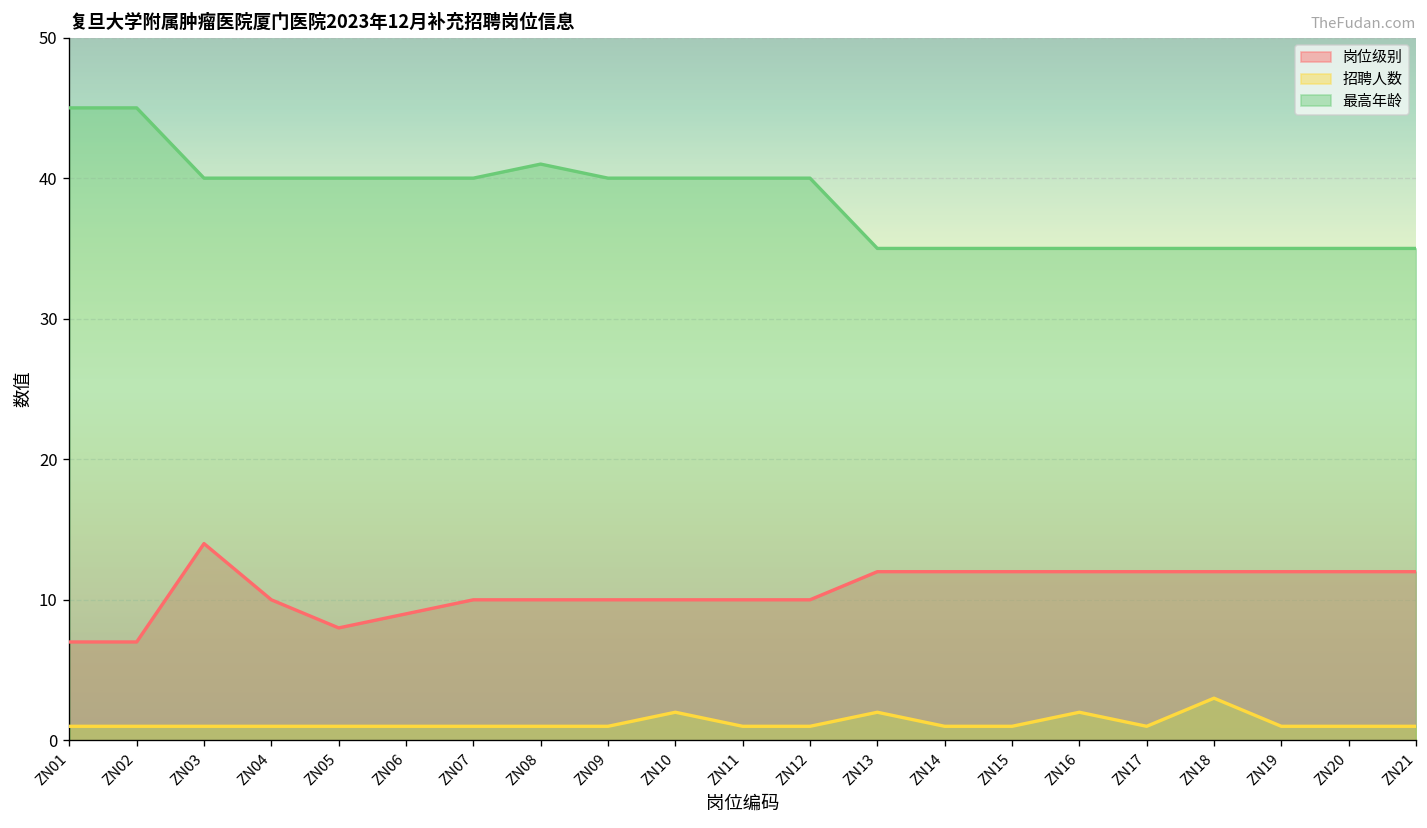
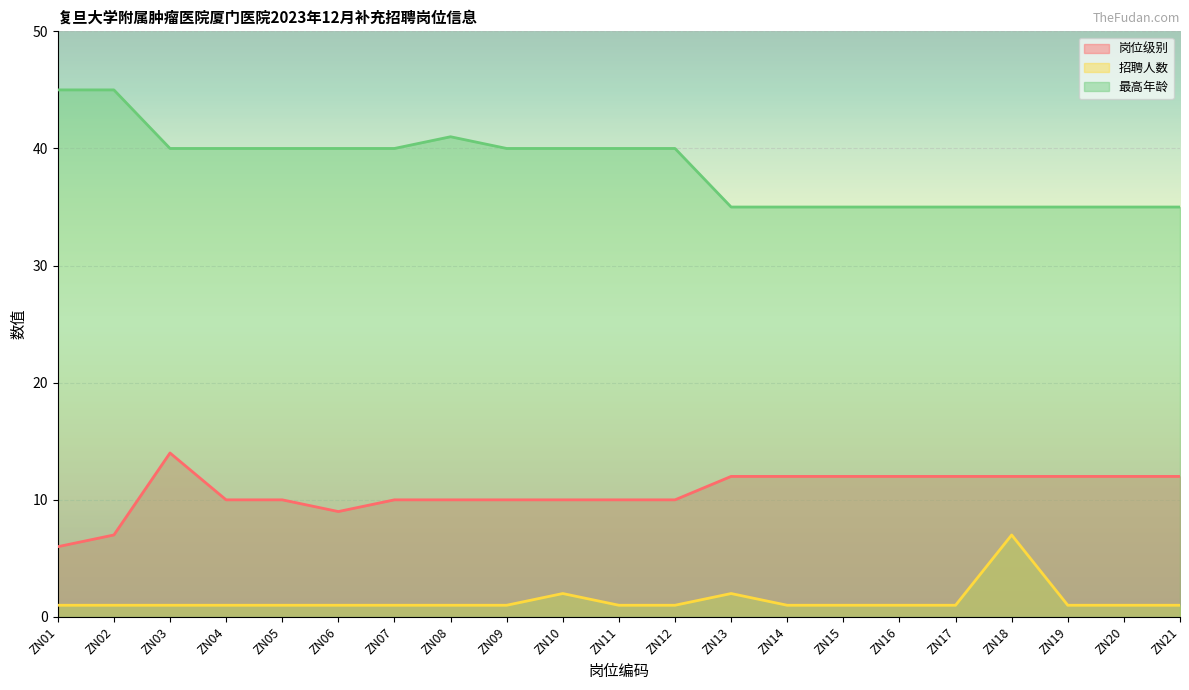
  {
    "岗位级别": {
-     "ZN01": 7,
+     "ZN01": 6,
      "ZN02": 7,
      "ZN03": 14,
      "ZN04": 10,
-     "ZN05": 8,
+     "ZN05": 10,
      "ZN06": 9,
      "ZN07": 10,
      "ZN08": 10,
      "ZN09": 10,
      "ZN10": 10,
      "ZN11": 10,
      "ZN12": 10,
      "ZN13": 12,
      "ZN14": 12,
      "ZN15": 12,
      "ZN16": 12,
      "ZN17": 12,
      "ZN18": 12,
      "ZN19": 12,
      "ZN20": 12,
      "ZN21": 12
    },
    "招聘人数": {
      "ZN01": 1,
      "ZN02": 1,
      "ZN03": 1,
      "ZN04": 1,
      "ZN05": 1,
      "ZN06": 1,
      "ZN07": 1,
      "ZN08": 1,
      "ZN09": 1,
      "ZN10": 2,
      "ZN11": 1,
      "ZN12": 1,
      "ZN13": 2,
      "ZN14": 1,
      "ZN15": 1,
-     "ZN16": 2,
+     "ZN16": 1,
      "ZN17": 1,
-     "ZN18": 3,
+     "ZN18": 7,
      "ZN19": 1,
      "ZN20": 1,
      "ZN21": 1
    },
    "最高年龄": {
      "ZN01": 45,
      "ZN02": 45,
      "ZN03": 40,
      "ZN04": 40,
      "ZN05": 40,
      "ZN06": 40,
      "ZN07": 40,
      "ZN08": 41,
      "ZN09": 40,
      "ZN10": 40,
      "ZN11": 40,
      "ZN12": 40,
      "ZN13": 35,
      "ZN14": 35,
      "ZN15": 35,
      "ZN16": 35,
      "ZN17": 35,
      "ZN18": 35,
      "ZN19": 35,
      "ZN20": 35,
      "ZN21": 35
    }
  }
